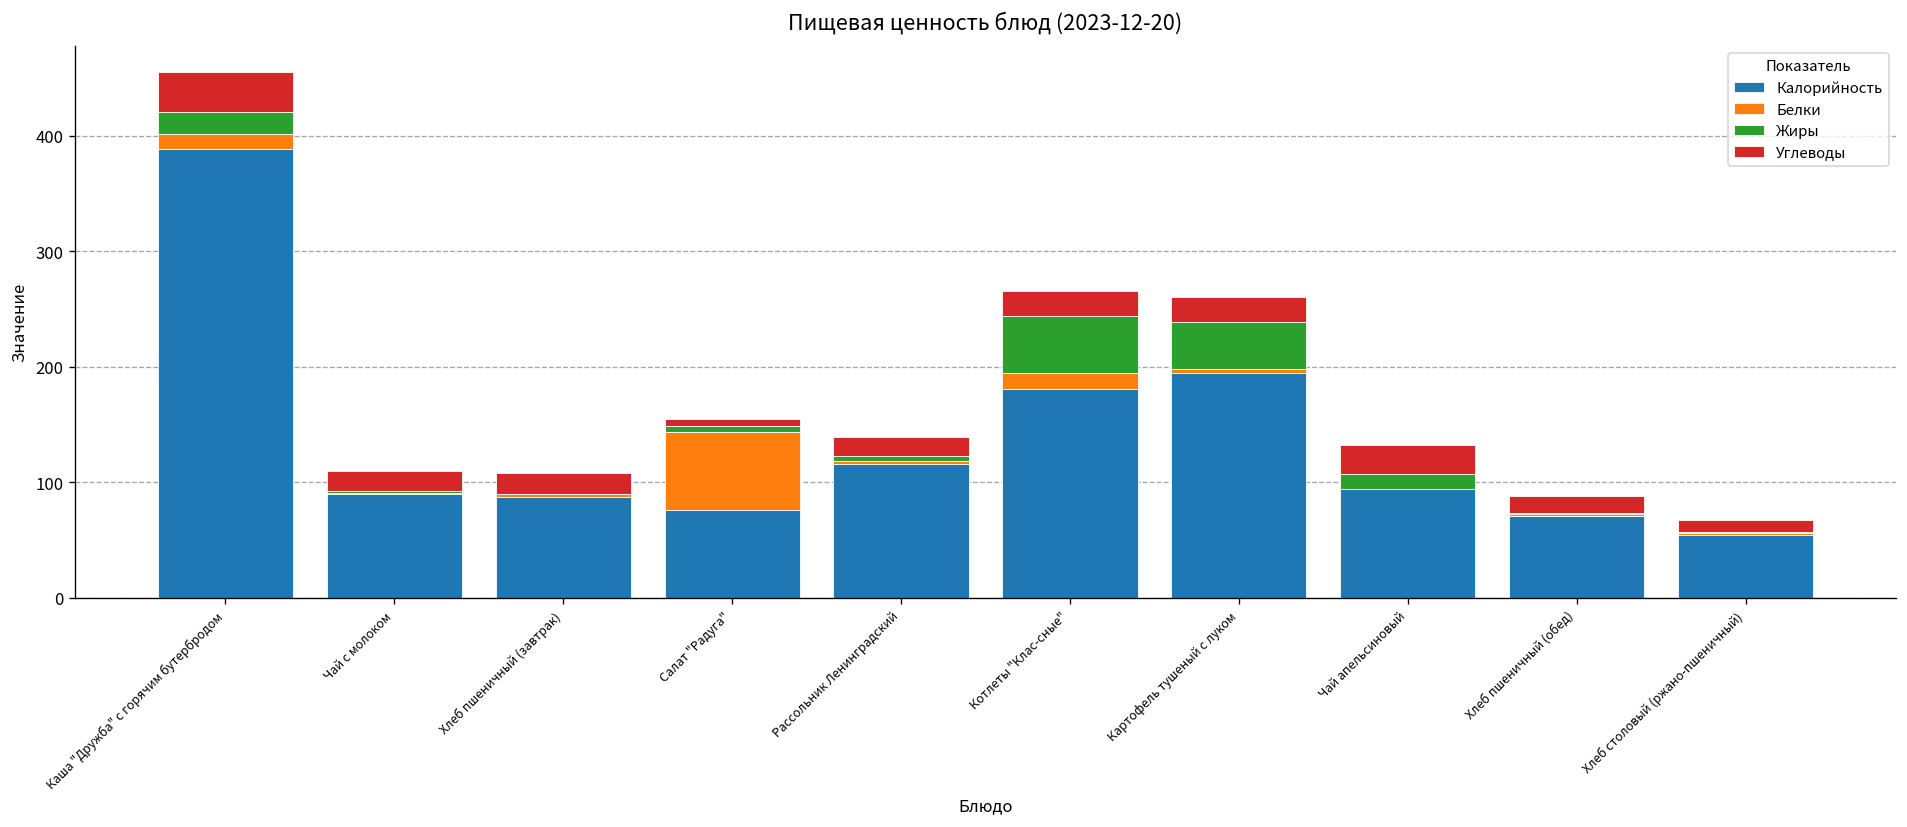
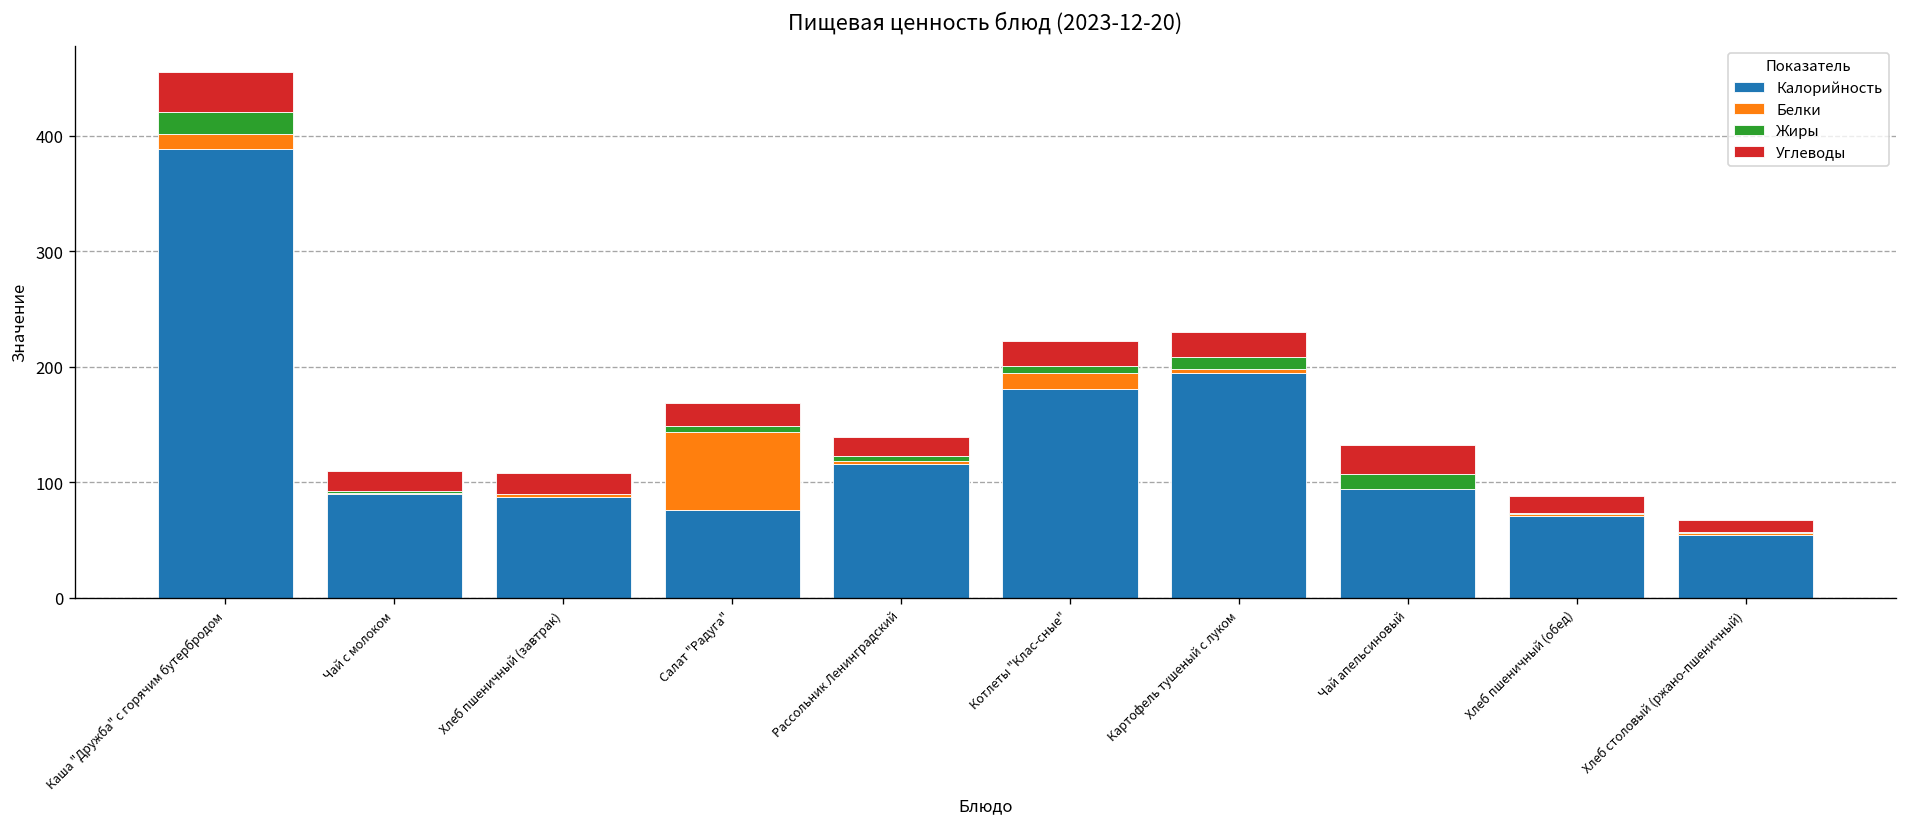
  {
    "Калорийность": {
      "Каша \"Дружба\" с горячим бутербродом": 390,
      "Чай с молоком": 90,
      "Хлеб пшеничный (завтрак)": 90,
      "Салат \"Радуга\"": 80,
      "Рассольник Ленинградский": 120,
      "Котлеты \"Клас-сные\"": 180,
      "Картофель тушеный с луком": 200,
      "Чай апельсиновый": 90,
      "Хлеб пшеничный (обед)": 70,
      "Хлеб столовый (ржано-пшеничный)": 50
    },
    "Белки": {
      "Каша \"Дружба\" с горячим бутербродом": 10,
      "Хлеб пшеничный (завтрак)": 0,
      "Салат \"Радуга\"": 70,
      "Котлеты \"Клас-сные\"": 10,
      "Картофель тушеный с луком": 0,
      "Чай апельсиновый": 0
    },
    "Жиры": {
      "Каша \"Дружба\" с горячим бутербродом": 20,
      "Салат \"Радуга\"": 10,
      "Рассольник Ленинградский": 0,
-     "Котлеты \"Клас-сные\"": 50,
-     "Картофель тушеный с луком": 40,
+     "Котлеты \"Клас-сные\"": 10,
+     "Картофель тушеный с луком": 10,
      "Чай апельсиновый": 10
    },
    "Углеводы": {
      "Каша \"Дружба\" с горячим бутербродом": 40,
      "Чай с молоком": 20,
      "Хлеб пшеничный (завтрак)": 20,
-     "Салат \"Радуга\"": 10,
+     "Салат \"Радуга\"": 20,
      "Рассольник Ленинградский": 20,
      "Котлеты \"Клас-сные\"": 20,
      "Картофель тушеный с луком": 20,
      "Чай апельсиновый": 30,
      "Хлеб пшеничный (обед)": 10,
      "Хлеб столовый (ржано-пшеничный)": 10
    }
  }
